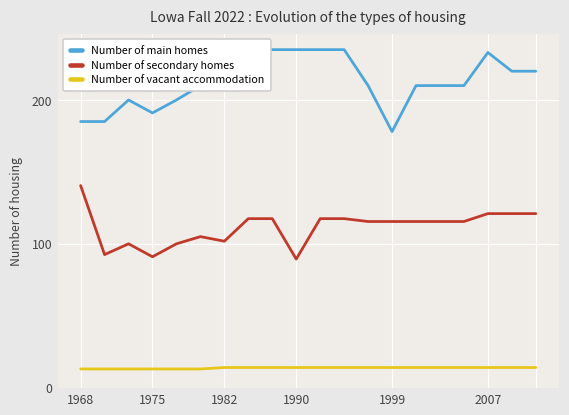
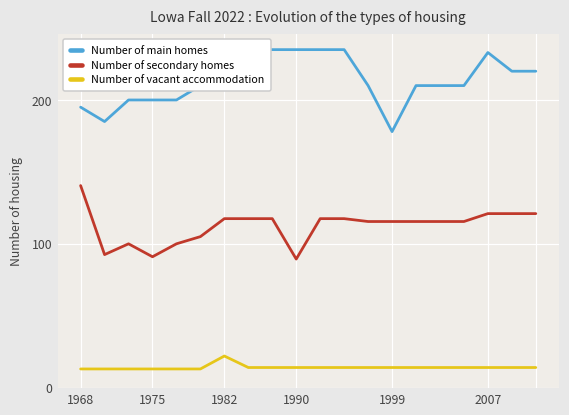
  {
    "Number of main homes": {
-     "1968": 185,
-     "1975": 191,
+     "1968": 195,
+     "1975": 200,
      "1990": 235,
      "1999": 178,
      "2007": 233
    },
    "Number of secondary homes": {
      "1968": 141,
      "1975": 91,
-     "1982": 102,
+     "1982": 118,
      "1990": 89,
      "1999": 116,
      "2007": 121
    },
    "Number of vacant accommodation": {
      "1968": 13,
      "1975": 13,
-     "1982": 14,
+     "1982": 22,
      "1990": 14,
      "1999": 14,
      "2007": 14
    }
  }
